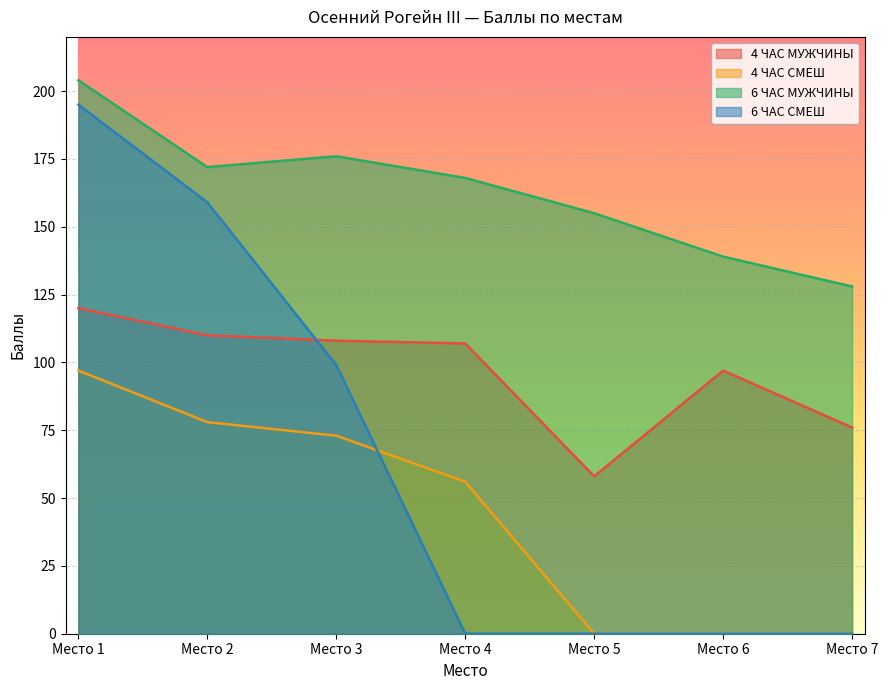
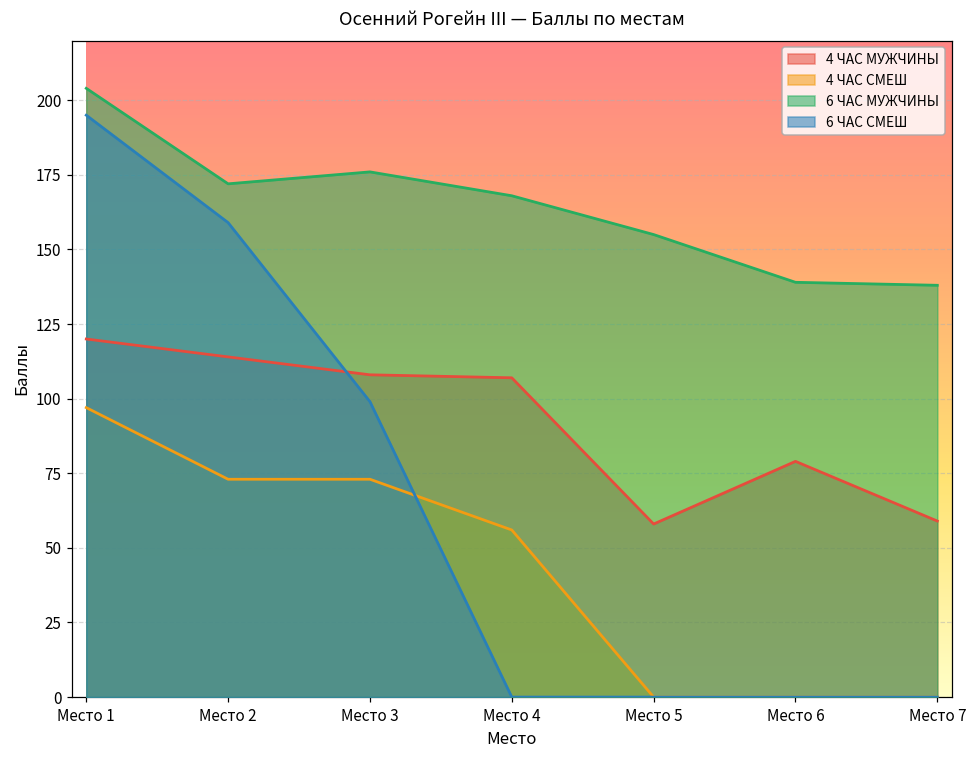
  {
    "4 ЧАС МУЖЧИНЫ": {
      "Место 1": 120,
-     "Место 2": 110,
+     "Место 2": 114,
      "Место 3": 108,
      "Место 4": 107,
      "Место 5": 58,
-     "Место 6": 97,
-     "Место 7": 76
+     "Место 6": 79,
+     "Место 7": 59
    },
    "4 ЧАС СМЕШ": {
      "Место 1": 97,
-     "Место 2": 78,
+     "Место 2": 73,
      "Место 3": 73,
      "Место 4": 56
    },
    "6 ЧАС МУЖЧИНЫ": {
      "Место 1": 204,
      "Место 2": 172,
      "Место 3": 176,
      "Место 4": 168,
      "Место 5": 155,
      "Место 6": 139,
-     "Место 7": 128
+     "Место 7": 138
    },
    "6 ЧАС СМЕШ": {
      "Место 1": 195,
      "Место 2": 159,
      "Место 3": 99,
      "Место 4": 0
    }
  }
